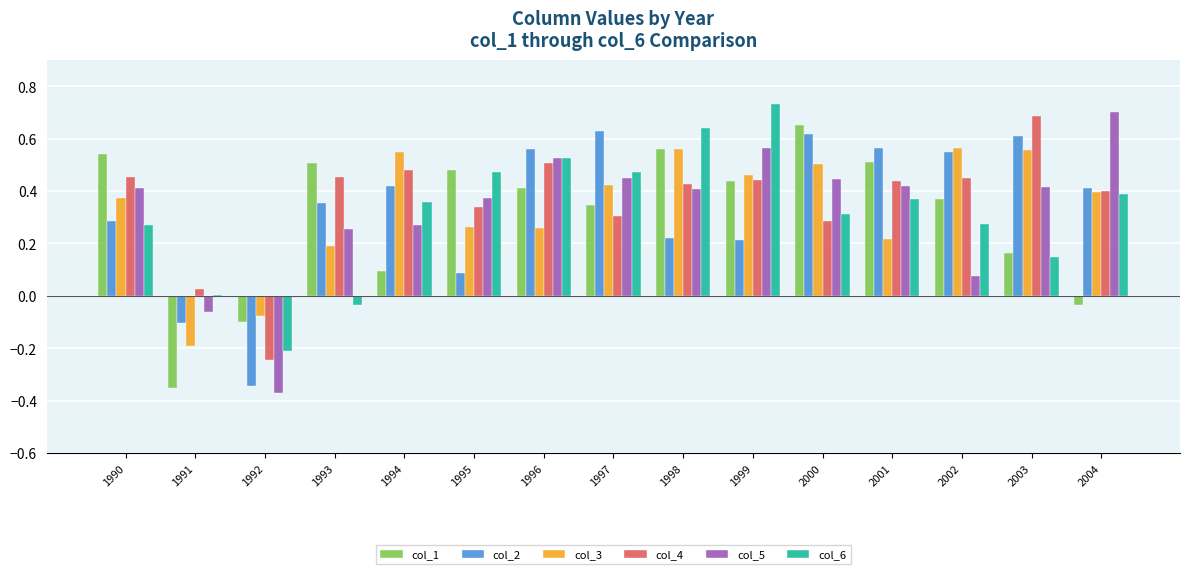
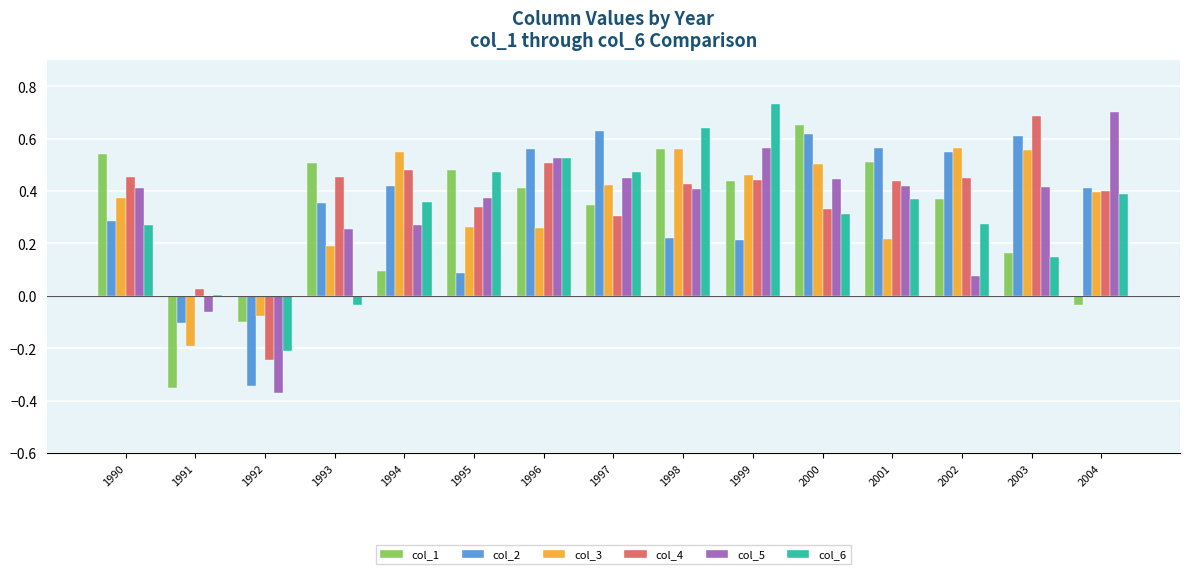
  {
    "col_1": {
      "1990": 0.54,
      "1991": -0.35,
      "1992": -0.10,
      "1993": 0.51,
      "1994": 0.10,
      "1995": 0.48,
      "1996": 0.41,
      "1997": 0.35,
      "1998": 0.56,
      "1999": 0.44,
      "2000": 0.65,
      "2001": 0.51,
      "2002": 0.37,
      "2003": 0.16,
      "2004": -0.04
    },
    "col_2": {
      "1990": 0.29,
      "1991": -0.10,
      "1992": -0.34,
      "1993": 0.35,
      "1994": 0.42,
      "1995": 0.09,
      "1996": 0.56,
      "1997": 0.63,
      "1998": 0.22,
      "1999": 0.21,
      "2000": 0.62,
      "2001": 0.57,
      "2002": 0.55,
      "2003": 0.61,
      "2004": 0.41
    },
    "col_3": {
      "1990": 0.37,
      "1991": -0.19,
      "1992": -0.08,
      "1993": 0.19,
      "1994": 0.55,
      "1995": 0.26,
      "1996": 0.26,
      "1997": 0.42,
      "1998": 0.56,
      "1999": 0.46,
      "2000": 0.50,
      "2001": 0.22,
      "2002": 0.56,
      "2003": 0.56,
      "2004": 0.40
    },
    "col_4": {
      "1990": 0.46,
      "1991": 0.03,
      "1992": -0.25,
      "1993": 0.45,
      "1994": 0.48,
      "1995": 0.34,
      "1996": 0.51,
      "1997": 0.30,
      "1998": 0.43,
      "1999": 0.44,
-     "2000": 0.28,
+     "2000": 0.33,
      "2001": 0.44,
      "2002": 0.45,
      "2003": 0.69,
      "2004": 0.40
    },
    "col_5": {
      "1990": 0.41,
      "1991": -0.06,
      "1992": -0.37,
      "1993": 0.26,
      "1994": 0.27,
      "1995": 0.38,
      "1996": 0.53,
      "1997": 0.45,
      "1998": 0.41,
      "1999": 0.57,
      "2000": 0.45,
      "2001": 0.42,
      "2002": 0.08,
      "2003": 0.42,
      "2004": 0.70
    },
    "col_6": {
      "1990": 0.27,
      "1992": -0.21,
      "1993": -0.04,
      "1994": 0.36,
      "1995": 0.47,
      "1996": 0.53,
      "1997": 0.47,
      "1998": 0.64,
      "1999": 0.73,
      "2000": 0.31,
      "2001": 0.37,
      "2002": 0.27,
      "2003": 0.15,
      "2004": 0.39
    }
  }
